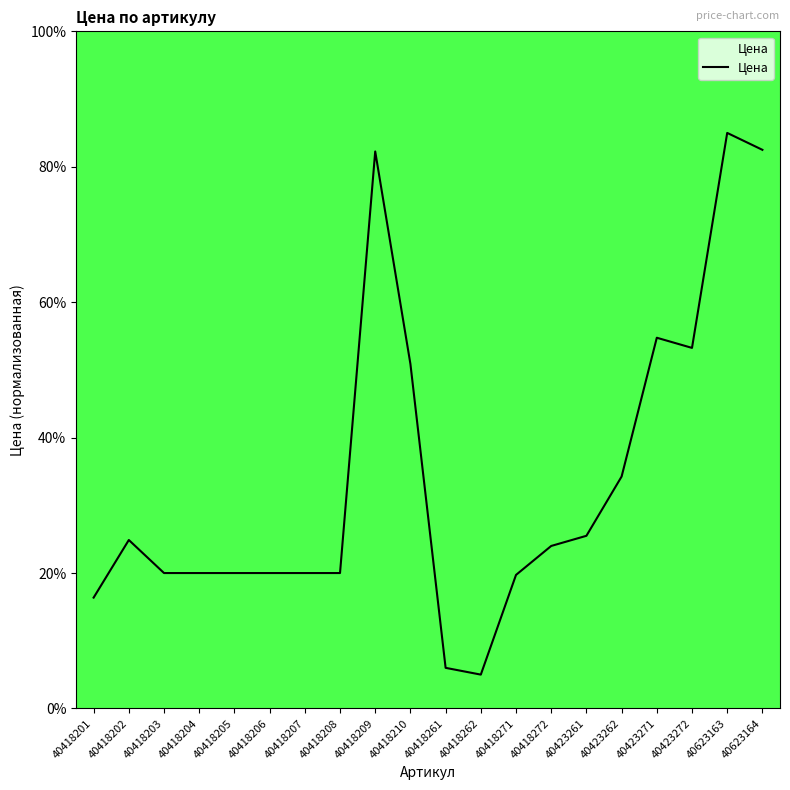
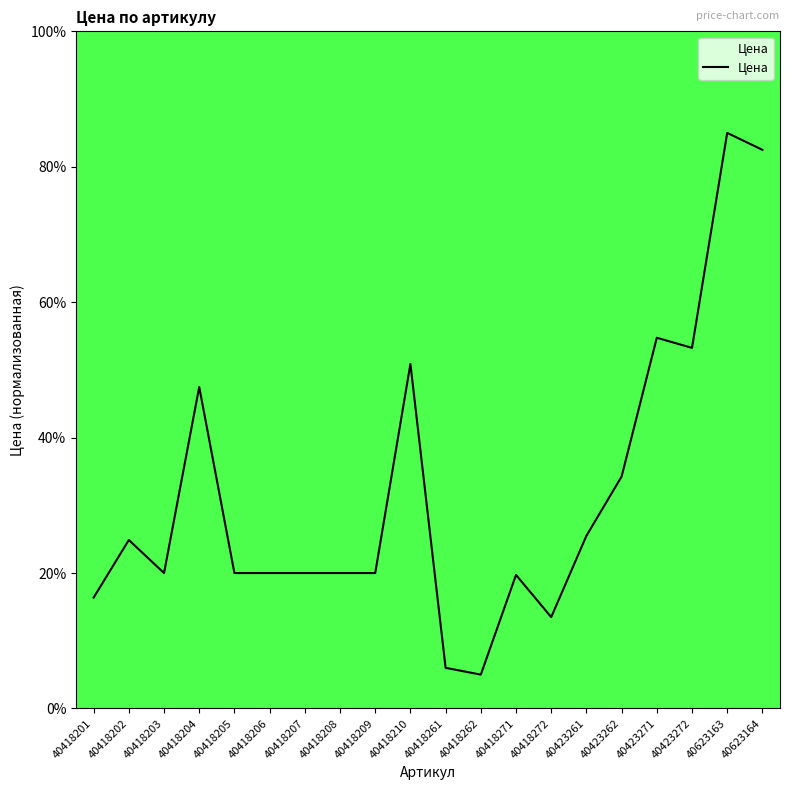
  {
    "40418201": "16%",
    "40418202": "25%",
    "40418203": "20%",
-   "40418204": "20%",
+   "40418204": "47%",
    "40418205": "20%",
    "40418206": "20%",
    "40418207": "20%",
    "40418208": "20%",
-   "40418209": "82%",
+   "40418209": "20%",
    "40418210": "51%",
    "40418261": "6%",
    "40418262": "5%",
    "40418271": "20%",
-   "40418272": "24%",
+   "40418272": "13%",
    "40423261": "26%",
    "40423262": "34%",
    "40423271": "55%",
    "40423272": "53%",
    "40623163": "85%",
    "40623164": "83%"
  }
